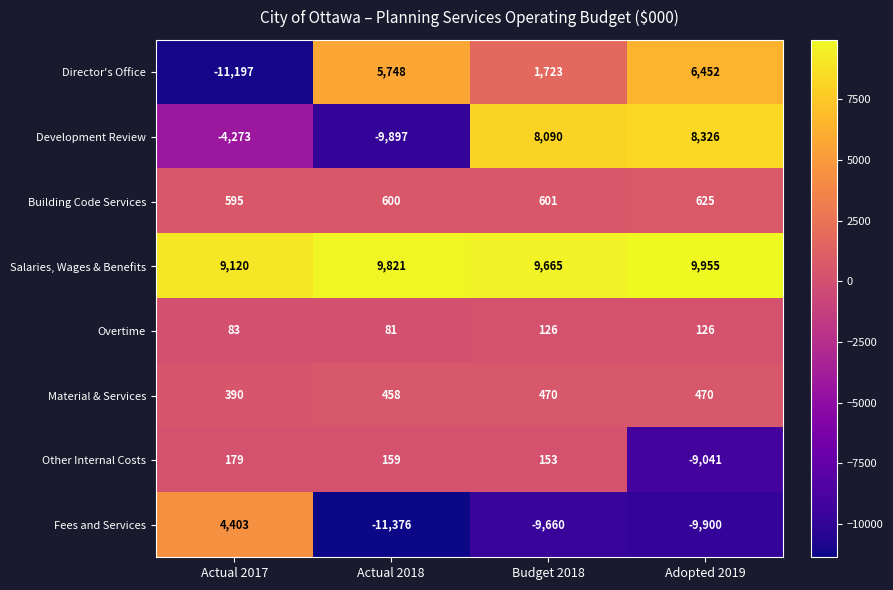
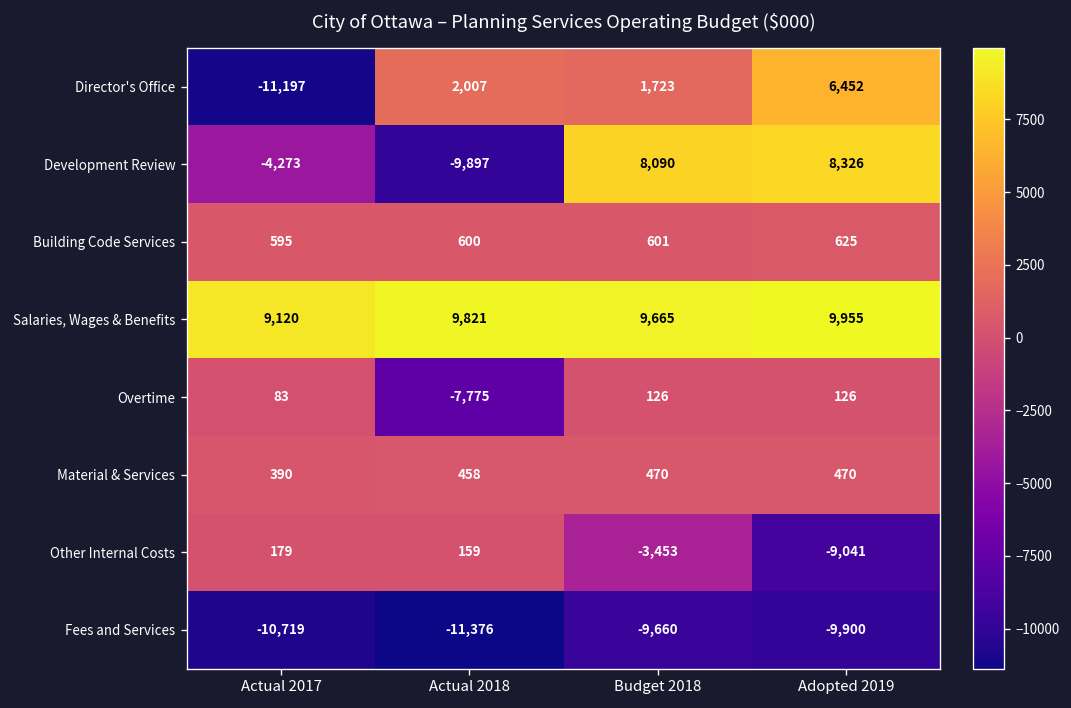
  {
    "Director's Office": {
      "Actual 2017": "-11,197",
-     "Actual 2018": "5,748",
+     "Actual 2018": "2,007",
      "Budget 2018": "1,723",
      "Adopted 2019": "6,452"
    },
    "Development Review": {
      "Actual 2017": "-4,273",
      "Actual 2018": "-9,897",
      "Budget 2018": "8,090",
      "Adopted 2019": "8,326"
    },
    "Building Code Services": {
      "Actual 2017": "595",
      "Actual 2018": "600",
      "Budget 2018": "601",
      "Adopted 2019": "625"
    },
    "Salaries, Wages & Benefits": {
      "Actual 2017": "9,120",
      "Actual 2018": "9,821",
      "Budget 2018": "9,665",
      "Adopted 2019": "9,955"
    },
    "Overtime": {
      "Actual 2017": "83",
-     "Actual 2018": "81",
+     "Actual 2018": "-7,775",
      "Budget 2018": "126",
      "Adopted 2019": "126"
    },
    "Material & Services": {
      "Actual 2017": "390",
      "Actual 2018": "458",
      "Budget 2018": "470",
      "Adopted 2019": "470"
    },
    "Other Internal Costs": {
      "Actual 2017": "179",
      "Actual 2018": "159",
-     "Budget 2018": "153",
+     "Budget 2018": "-3,453",
      "Adopted 2019": "-9,041"
    },
    "Fees and Services": {
-     "Actual 2017": "4,403",
+     "Actual 2017": "-10,719",
      "Actual 2018": "-11,376",
      "Budget 2018": "-9,660",
      "Adopted 2019": "-9,900"
    }
  }
